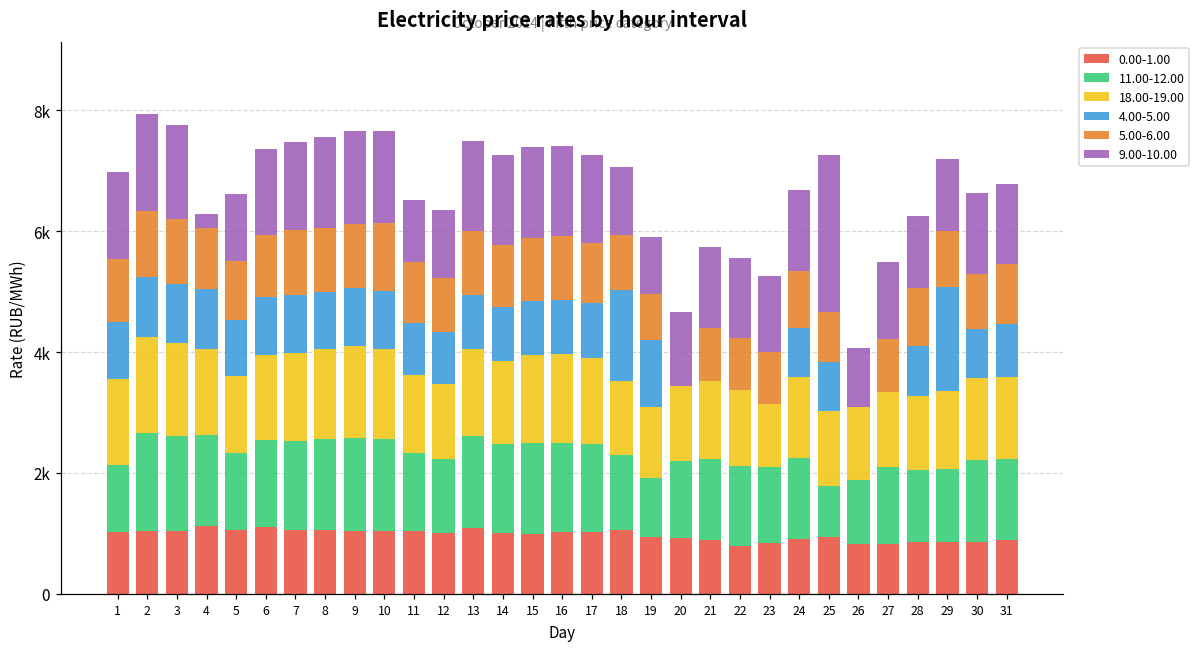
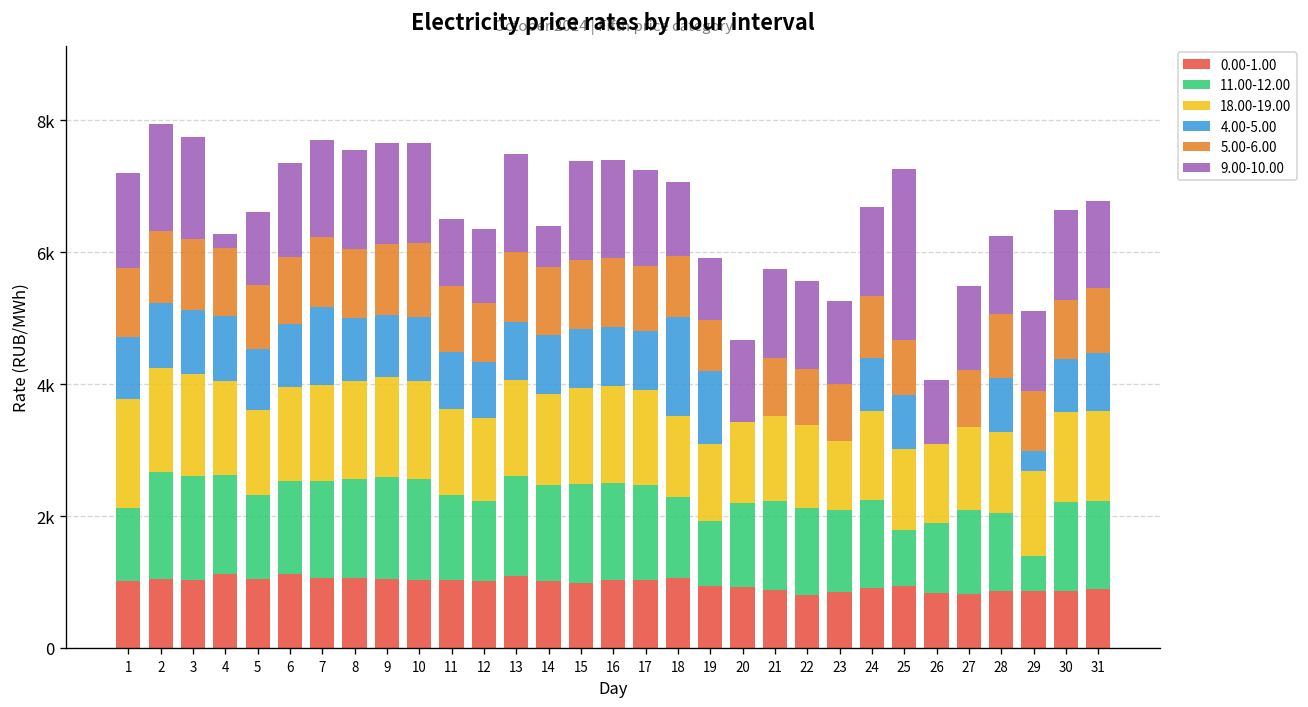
  {
    "11.00-12.00": {
      "1": 1100,
      "2": 1600,
      "3": 1600,
      "4": 1500,
      "5": 1300,
      "6": 1400,
      "7": 1500,
      "8": 1500,
      "9": 1500,
      "10": 1500,
      "11": 1300,
      "12": 1200,
      "13": 1500,
      "14": 1500,
      "15": 1500,
      "16": 1500,
      "17": 1500,
      "18": 1200,
      "19": 1000,
      "20": 1300,
      "21": 1300,
      "22": 1300,
      "23": 1200,
      "24": 1300,
      "25": 900,
      "26": 1100,
      "27": 1300,
      "28": 1200,
-     "29": 1200,
+     "29": 500,
      "30": 1400,
      "31": 1300
    },
    "18.00-19.00": {
-     "1": 1400,
+     "1": 1700,
      "2": 1600,
      "3": 1500,
      "4": 1400,
      "5": 1300,
      "6": 1400,
      "7": 1500,
      "8": 1500,
      "9": 1500,
      "10": 1500,
      "11": 1300,
      "12": 1200,
      "13": 1400,
      "14": 1400,
      "15": 1500,
      "16": 1500,
      "17": 1400,
      "18": 1200,
      "19": 1200,
      "20": 1200,
      "21": 1300,
      "22": 1300,
      "23": 1000,
      "24": 1300,
      "25": 1200,
      "26": 1200,
      "27": 1300,
      "28": 1200,
      "29": 1300,
      "30": 1400,
      "31": 1400
    },
    "4.00-5.00": {
      "1": 900,
      "2": 1000,
      "3": 1000,
      "4": 1000,
      "5": 900,
      "6": 1000,
-     "7": 1000,
+     "7": 1200,
      "8": 900,
      "9": 900,
      "10": 1000,
      "11": 900,
      "12": 900,
      "13": 900,
      "14": 900,
      "15": 900,
      "16": 900,
      "17": 900,
      "18": 1500,
      "19": 1100,
      "20": 0,
      "21": 0,
      "22": 0,
      "23": 0,
      "24": 800,
      "25": 800,
      "26": 0,
      "27": 0,
      "28": 800,
-     "29": 1700,
+     "29": 300,
      "30": 800,
      "31": 900
    },
    "9.00-10.00": {
      "1": 1400,
      "2": 1600,
      "3": 1500,
      "4": 200,
      "5": 1100,
      "6": 1400,
      "7": 1500,
      "8": 1500,
      "9": 1500,
      "10": 1500,
      "11": 1000,
      "12": 1100,
      "13": 1500,
-     "14": 1500,
+     "14": 600,
      "15": 1500,
      "16": 1500,
      "17": 1500,
      "18": 1100,
      "19": 900,
      "20": 1200,
      "21": 1300,
      "22": 1300,
      "23": 1300,
      "24": 1300,
      "25": 2600,
      "26": 1000,
      "27": 1300,
      "28": 1200,
      "29": 1200,
      "30": 1400,
      "31": 1300
    }
  }
